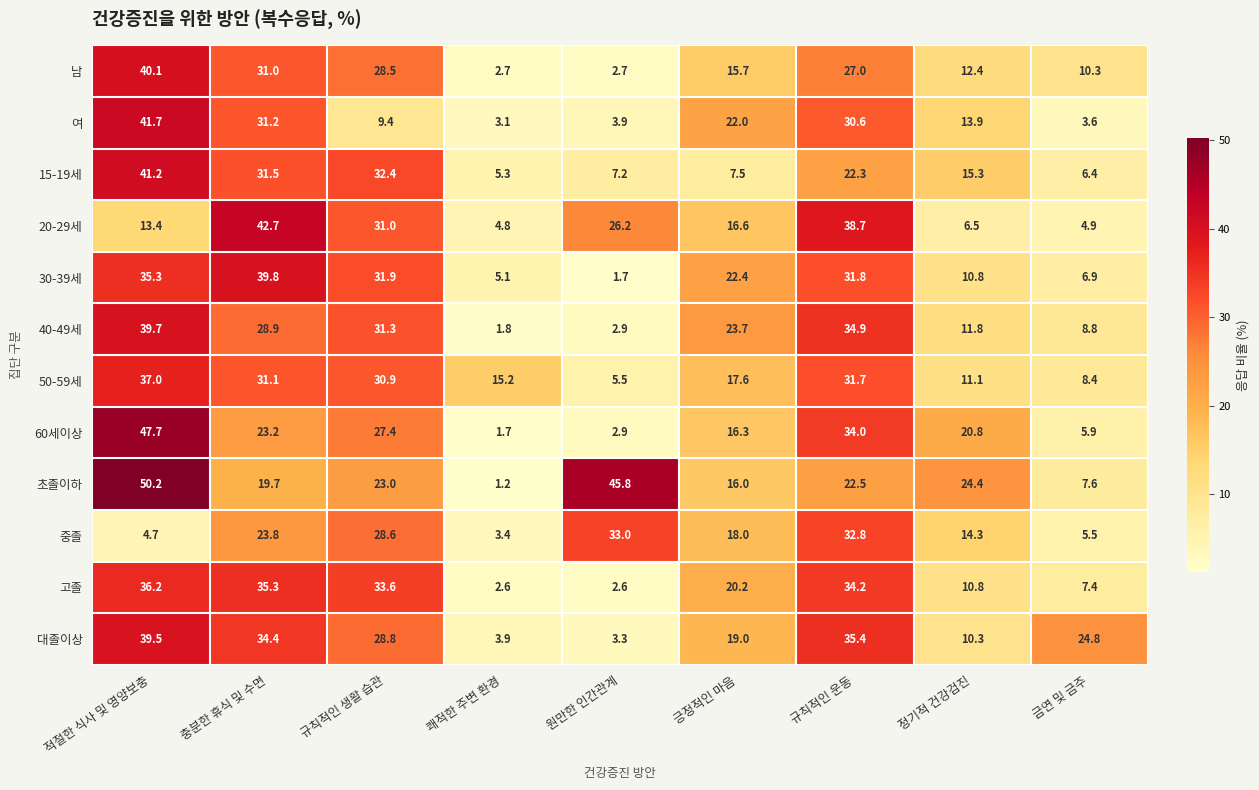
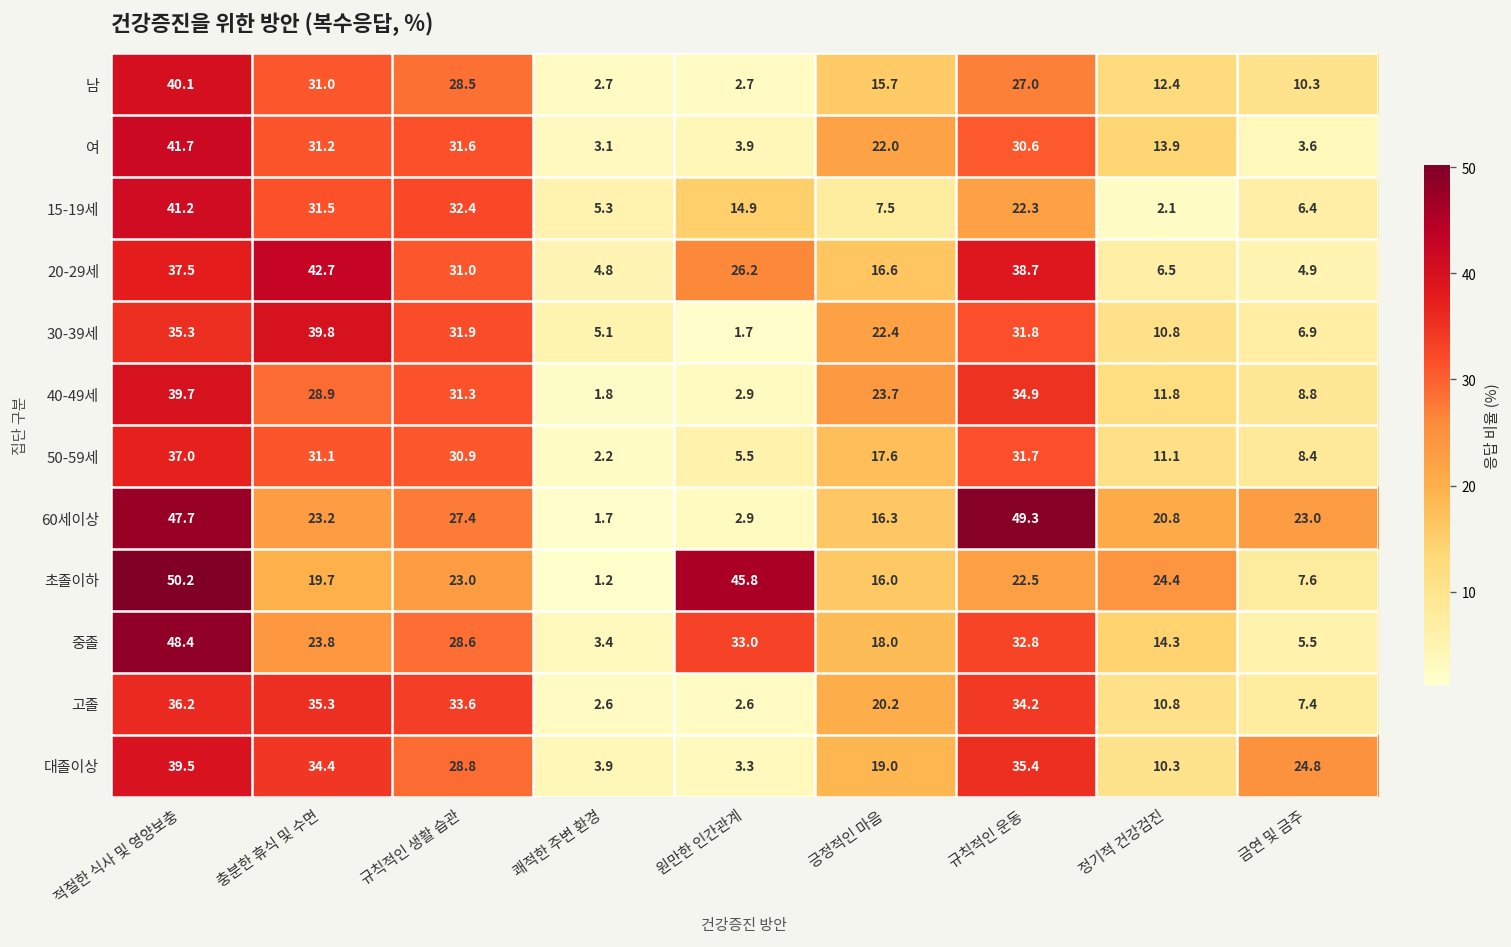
  {
    "남": {
      "적절한 식사 및 영양보충": 40.1,
      "충분한 휴식 및 수면": 31.0,
      "규칙적인 생활 습관": 28.5,
      "쾌적한 주변 환경": 2.7,
      "원만한 인간관계": 2.7,
      "긍정적인 마음": 15.7,
      "규칙적인 운동": 27.0,
      "정기적 건강검진": 12.4,
      "금연 및 금주": 10.3
    },
    "여": {
      "적절한 식사 및 영양보충": 41.7,
      "충분한 휴식 및 수면": 31.2,
-     "규칙적인 생활 습관": 9.4,
+     "규칙적인 생활 습관": 31.6,
      "쾌적한 주변 환경": 3.1,
      "원만한 인간관계": 3.9,
      "긍정적인 마음": 22.0,
      "규칙적인 운동": 30.6,
      "정기적 건강검진": 13.9,
      "금연 및 금주": 3.6
    },
    "15-19세": {
      "적절한 식사 및 영양보충": 41.2,
      "충분한 휴식 및 수면": 31.5,
      "규칙적인 생활 습관": 32.4,
      "쾌적한 주변 환경": 5.3,
-     "원만한 인간관계": 7.2,
+     "원만한 인간관계": 14.9,
      "긍정적인 마음": 7.5,
      "규칙적인 운동": 22.3,
-     "정기적 건강검진": 15.3,
+     "정기적 건강검진": 2.1,
      "금연 및 금주": 6.4
    },
    "20-29세": {
-     "적절한 식사 및 영양보충": 13.4,
+     "적절한 식사 및 영양보충": 37.5,
      "충분한 휴식 및 수면": 42.7,
      "규칙적인 생활 습관": 31.0,
      "쾌적한 주변 환경": 4.8,
      "원만한 인간관계": 26.2,
      "긍정적인 마음": 16.6,
      "규칙적인 운동": 38.7,
      "정기적 건강검진": 6.5,
      "금연 및 금주": 4.9
    },
    "30-39세": {
      "적절한 식사 및 영양보충": 35.3,
      "충분한 휴식 및 수면": 39.8,
      "규칙적인 생활 습관": 31.9,
      "쾌적한 주변 환경": 5.1,
      "원만한 인간관계": 1.7,
      "긍정적인 마음": 22.4,
      "규칙적인 운동": 31.8,
      "정기적 건강검진": 10.8,
      "금연 및 금주": 6.9
    },
    "40-49세": {
      "적절한 식사 및 영양보충": 39.7,
      "충분한 휴식 및 수면": 28.9,
      "규칙적인 생활 습관": 31.3,
      "쾌적한 주변 환경": 1.8,
      "원만한 인간관계": 2.9,
      "긍정적인 마음": 23.7,
      "규칙적인 운동": 34.9,
      "정기적 건강검진": 11.8,
      "금연 및 금주": 8.8
    },
    "50-59세": {
      "적절한 식사 및 영양보충": 37.0,
      "충분한 휴식 및 수면": 31.1,
      "규칙적인 생활 습관": 30.9,
-     "쾌적한 주변 환경": 15.2,
+     "쾌적한 주변 환경": 2.2,
      "원만한 인간관계": 5.5,
      "긍정적인 마음": 17.6,
      "규칙적인 운동": 31.7,
      "정기적 건강검진": 11.1,
      "금연 및 금주": 8.4
    },
    "60세이상": {
      "적절한 식사 및 영양보충": 47.7,
      "충분한 휴식 및 수면": 23.2,
      "규칙적인 생활 습관": 27.4,
      "쾌적한 주변 환경": 1.7,
      "원만한 인간관계": 2.9,
      "긍정적인 마음": 16.3,
-     "규칙적인 운동": 34.0,
+     "규칙적인 운동": 49.3,
      "정기적 건강검진": 20.8,
-     "금연 및 금주": 5.9
+     "금연 및 금주": 23.0
    },
    "초졸이하": {
      "적절한 식사 및 영양보충": 50.2,
      "충분한 휴식 및 수면": 19.7,
      "규칙적인 생활 습관": 23.0,
      "쾌적한 주변 환경": 1.2,
      "원만한 인간관계": 45.8,
      "긍정적인 마음": 16.0,
      "규칙적인 운동": 22.5,
      "정기적 건강검진": 24.4,
      "금연 및 금주": 7.6
    },
    "중졸": {
-     "적절한 식사 및 영양보충": 4.7,
+     "적절한 식사 및 영양보충": 48.4,
      "충분한 휴식 및 수면": 23.8,
      "규칙적인 생활 습관": 28.6,
      "쾌적한 주변 환경": 3.4,
      "원만한 인간관계": 33.0,
      "긍정적인 마음": 18.0,
      "규칙적인 운동": 32.8,
      "정기적 건강검진": 14.3,
      "금연 및 금주": 5.5
    },
    "고졸": {
      "적절한 식사 및 영양보충": 36.2,
      "충분한 휴식 및 수면": 35.3,
      "규칙적인 생활 습관": 33.6,
      "쾌적한 주변 환경": 2.6,
      "원만한 인간관계": 2.6,
      "긍정적인 마음": 20.2,
      "규칙적인 운동": 34.2,
      "정기적 건강검진": 10.8,
      "금연 및 금주": 7.4
    },
    "대졸이상": {
      "적절한 식사 및 영양보충": 39.5,
      "충분한 휴식 및 수면": 34.4,
      "규칙적인 생활 습관": 28.8,
      "쾌적한 주변 환경": 3.9,
      "원만한 인간관계": 3.3,
      "긍정적인 마음": 19.0,
      "규칙적인 운동": 35.4,
      "정기적 건강검진": 10.3,
      "금연 및 금주": 24.8
    }
  }
